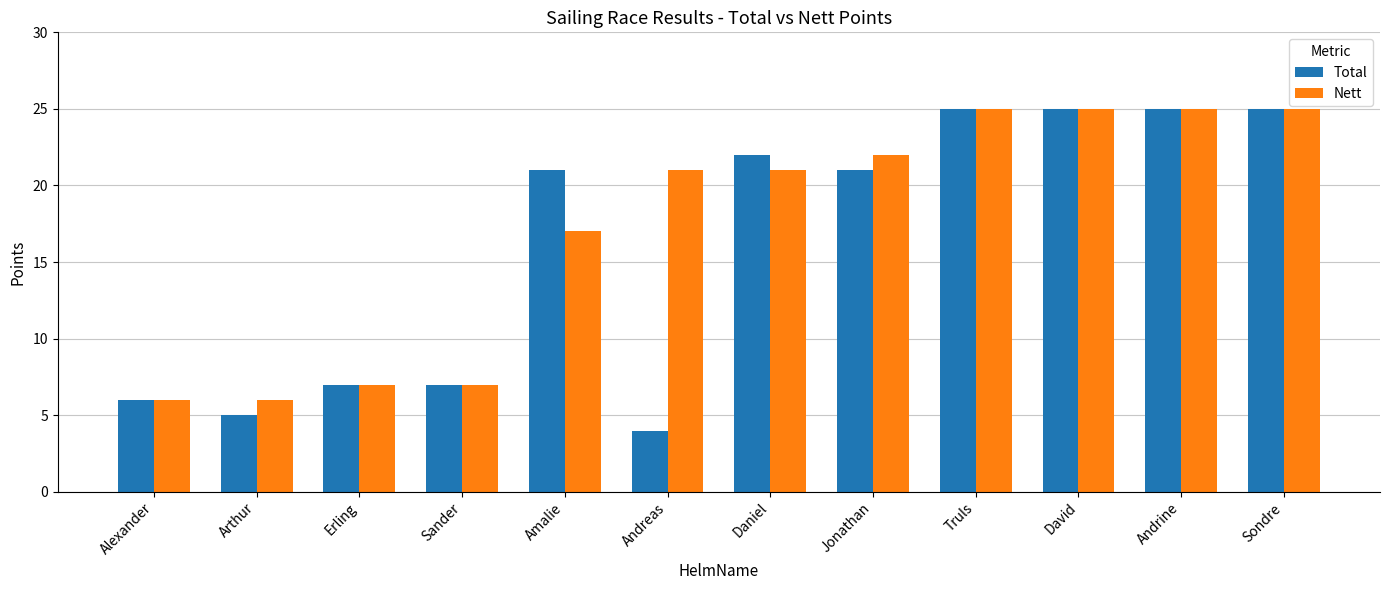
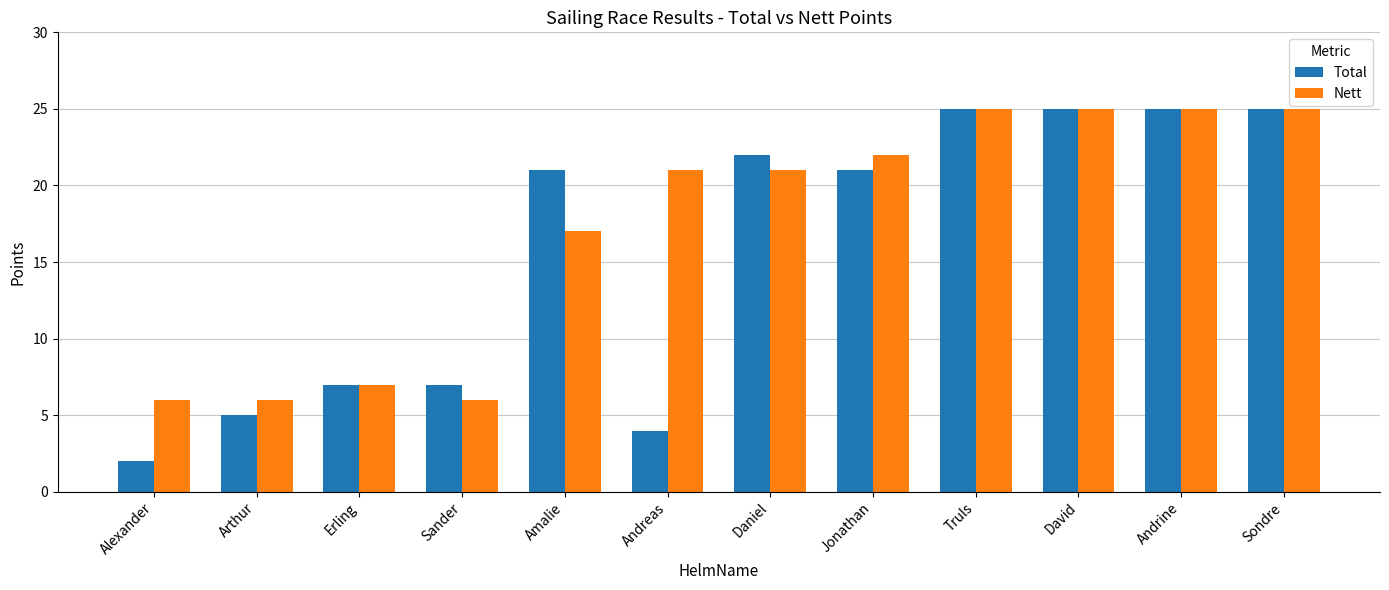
  {
    "Total": {
-     "Alexander": 6,
+     "Alexander": 2,
      "Arthur": 5,
      "Erling": 7,
      "Sander": 7,
      "Amalie": 21,
      "Andreas": 4,
      "Daniel": 22,
      "Jonathan": 21,
      "Truls": 25,
      "David": 25,
      "Andrine": 25,
      "Sondre": 25
    },
    "Nett": {
      "Alexander": 6,
      "Arthur": 6,
      "Erling": 7,
-     "Sander": 7,
+     "Sander": 6,
      "Amalie": 17,
      "Andreas": 21,
      "Daniel": 21,
      "Jonathan": 22,
      "Truls": 25,
      "David": 25,
      "Andrine": 25,
      "Sondre": 25
    }
  }
